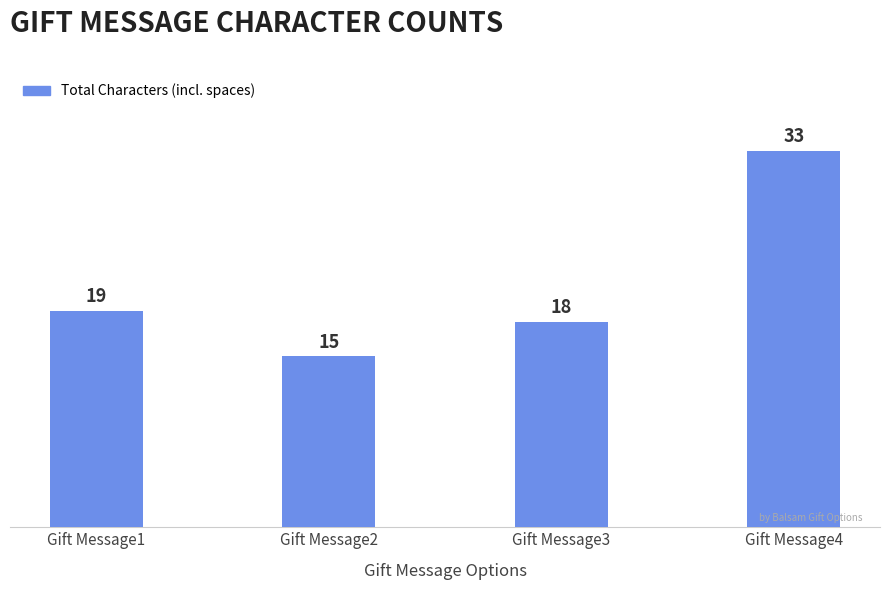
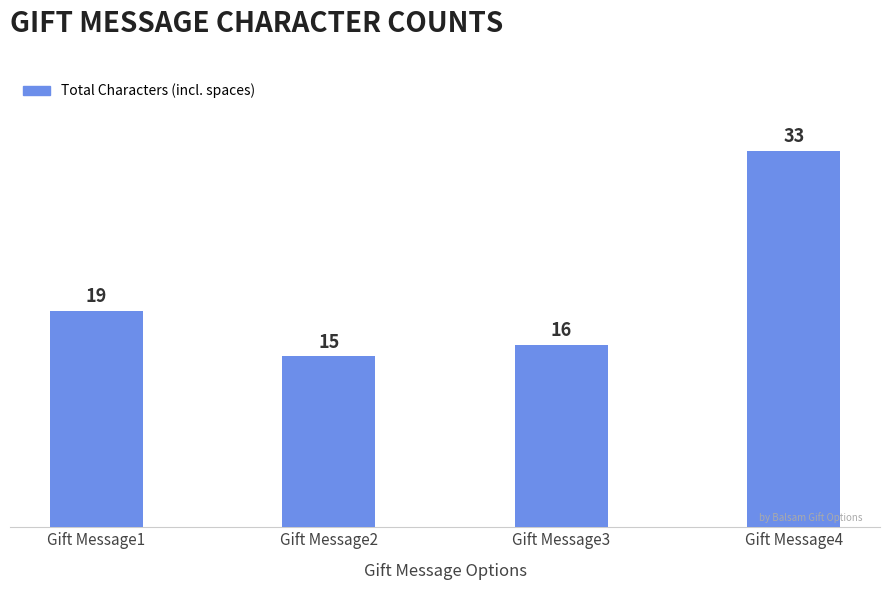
  {
    "Gift Message1": 19,
    "Gift Message2": 15,
-   "Gift Message3": 18,
+   "Gift Message3": 16,
    "Gift Message4": 33
  }
